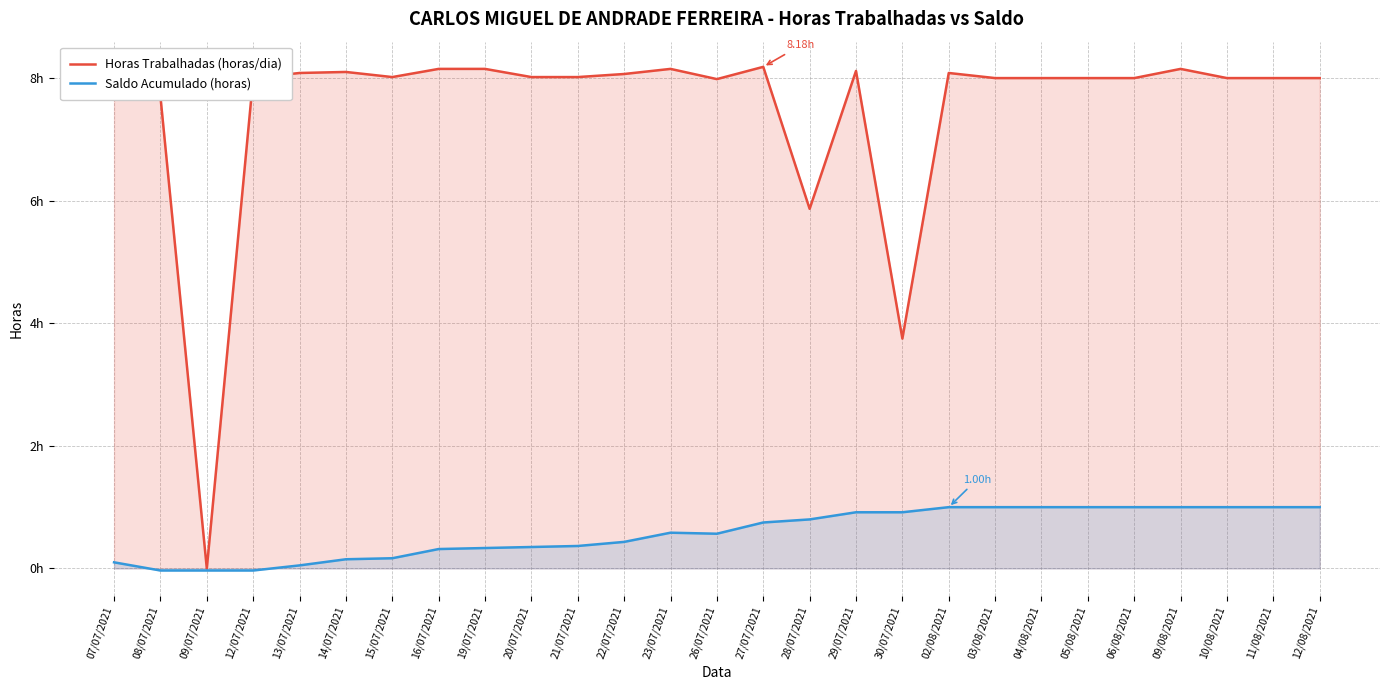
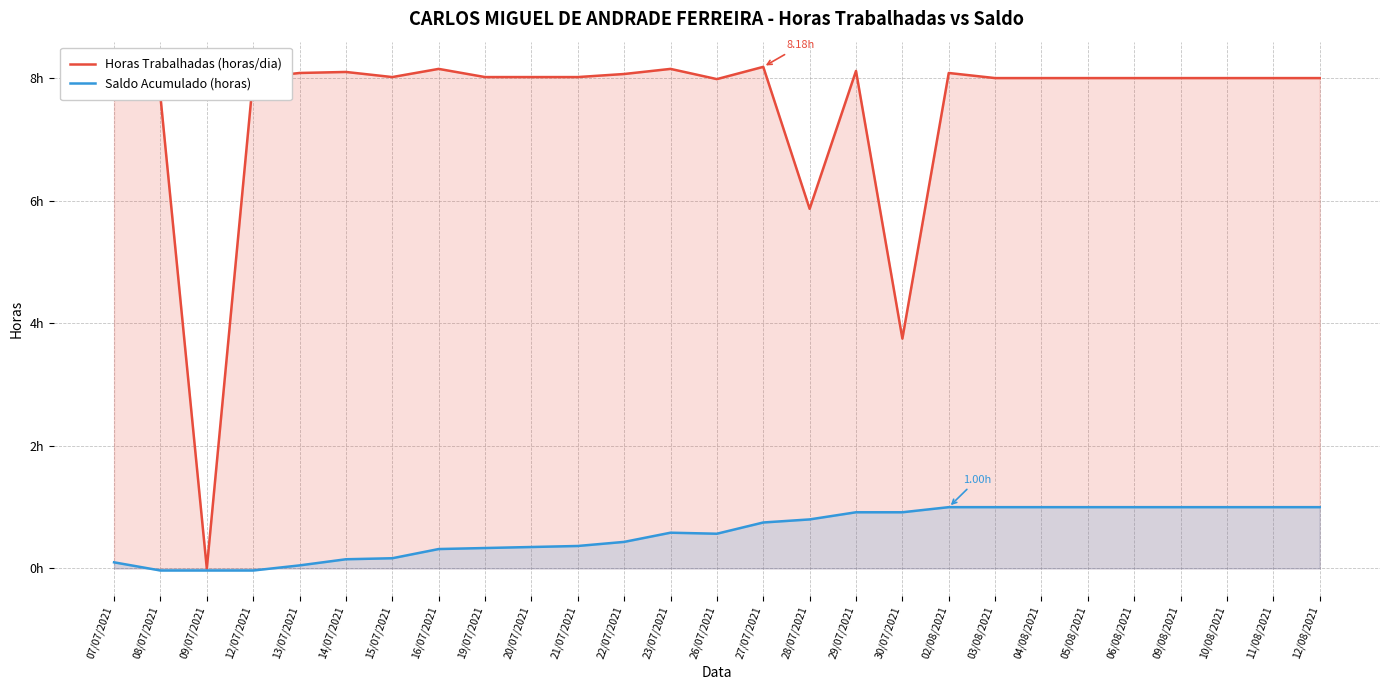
  {
    "Horas Trabalhadas (horas/dia)": {
      "13/07/2021": "8.1h",
      "14/07/2021": "8.1h",
      "15/07/2021": "8.0h",
      "16/07/2021": "8.2h",
-     "19/07/2021": "8.2h",
+     "19/07/2021": "8.0h",
      "20/07/2021": "8.0h",
      "21/07/2021": "8.0h",
      "22/07/2021": "8.1h",
      "23/07/2021": "8.2h",
      "26/07/2021": "8.0h",
      "28/07/2021": "5.9h",
      "29/07/2021": "8.1h",
      "30/07/2021": "3.8h",
      "02/08/2021": "8.1h",
      "03/08/2021": "8.0h",
      "04/08/2021": "8.0h",
      "05/08/2021": "8.0h",
      "06/08/2021": "8.0h",
-     "09/08/2021": "8.2h",
+     "09/08/2021": "8.0h",
      "10/08/2021": "8.0h",
      "11/08/2021": "8.0h",
      "12/08/2021": "8.0h"
    }
  }
